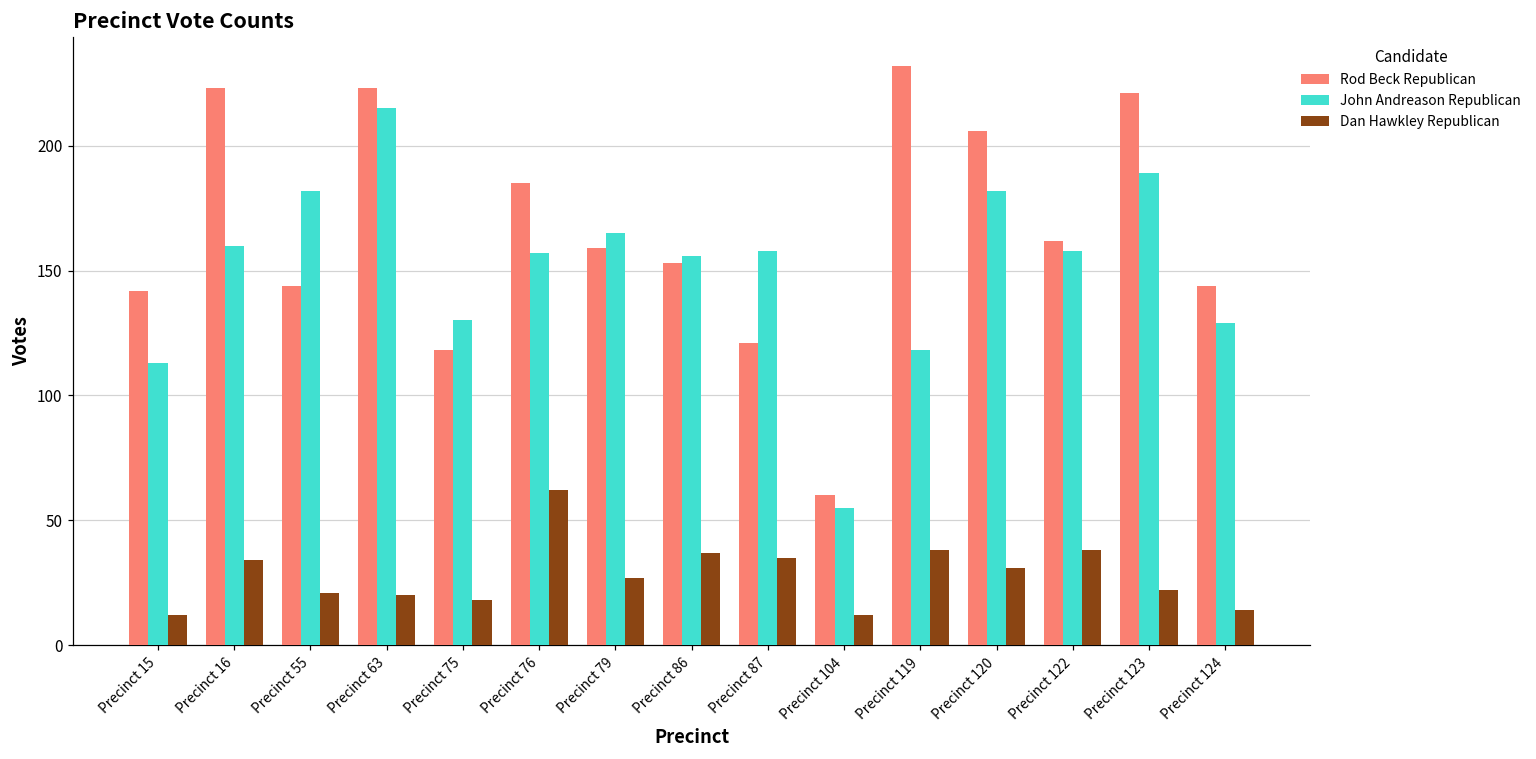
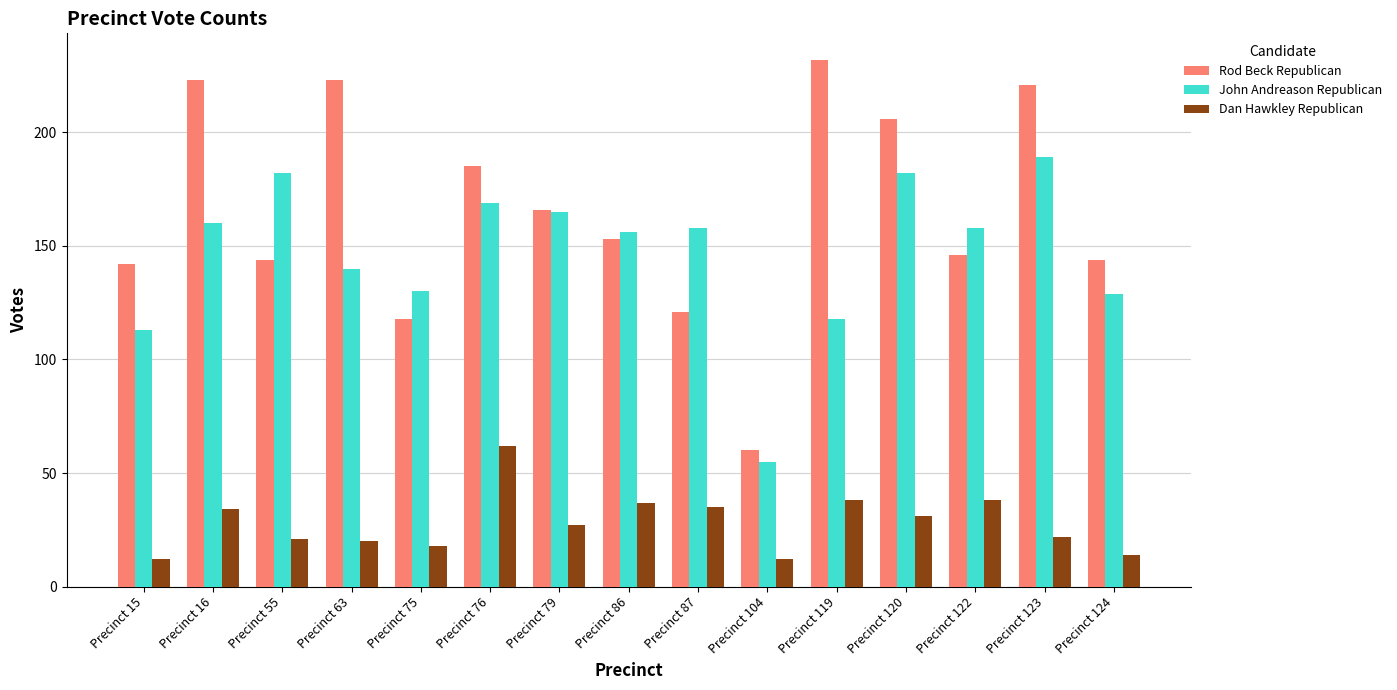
  {
    "Rod Beck Republican": {
      "Precinct 15": 142,
      "Precinct 16": 223,
      "Precinct 55": 144,
      "Precinct 63": 223,
      "Precinct 75": 118,
      "Precinct 76": 185,
-     "Precinct 79": 159,
+     "Precinct 79": 166,
      "Precinct 86": 153,
      "Precinct 87": 121,
      "Precinct 104": 60,
      "Precinct 119": 232,
      "Precinct 120": 206,
-     "Precinct 122": 162,
+     "Precinct 122": 146,
      "Precinct 123": 221,
      "Precinct 124": 144
    },
    "John Andreason Republican": {
      "Precinct 15": 113,
      "Precinct 16": 160,
      "Precinct 55": 182,
-     "Precinct 63": 215,
+     "Precinct 63": 140,
      "Precinct 75": 130,
-     "Precinct 76": 157,
+     "Precinct 76": 169,
      "Precinct 79": 165,
      "Precinct 86": 156,
      "Precinct 87": 158,
      "Precinct 104": 55,
      "Precinct 119": 118,
      "Precinct 120": 182,
      "Precinct 122": 158,
      "Precinct 123": 189,
      "Precinct 124": 129
    },
    "Dan Hawkley Republican": {
      "Precinct 15": 12,
      "Precinct 16": 34,
      "Precinct 55": 21,
      "Precinct 63": 20,
      "Precinct 75": 18,
      "Precinct 76": 62,
      "Precinct 79": 27,
      "Precinct 86": 37,
      "Precinct 87": 35,
      "Precinct 104": 12,
      "Precinct 119": 38,
      "Precinct 120": 31,
      "Precinct 122": 38,
      "Precinct 123": 22,
      "Precinct 124": 14
    }
  }
